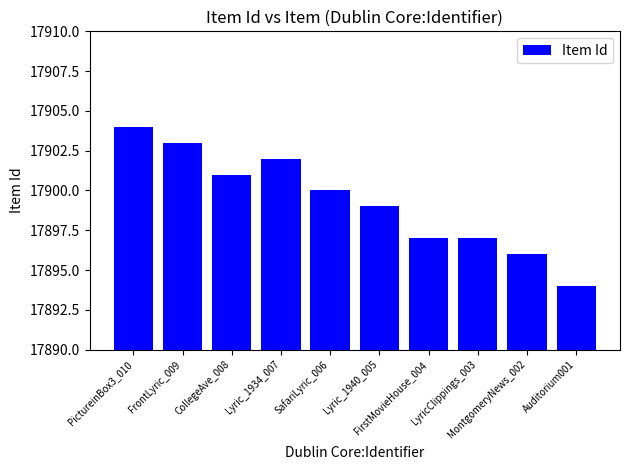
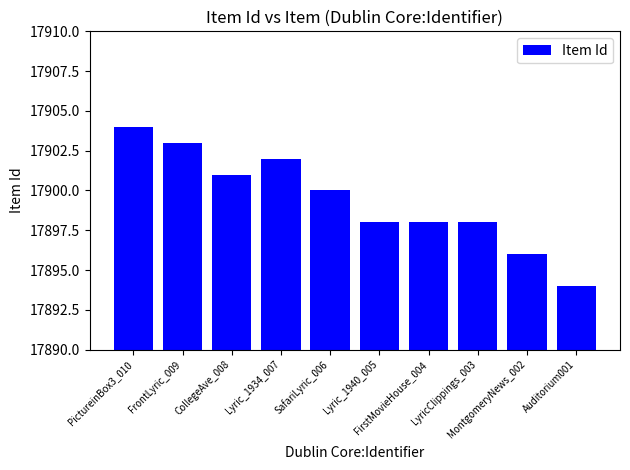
  {
    "PictureinBox3_010": 17904,
    "FrontLyric_009": 17903,
    "CollegeAve_008": 17901,
    "Lyric_1934_007": 17902,
    "SafariLyric_006": 17900,
-   "Lyric_1940_005": 17899,
-   "FirstMovieHouse_004": 17897,
-   "LyricClippings_003": 17897,
+   "Lyric_1940_005": 17898,
+   "FirstMovieHouse_004": 17898,
+   "LyricClippings_003": 17898,
    "MontgomeryNews_002": 17896,
    "Auditorium001": 17894
  }
